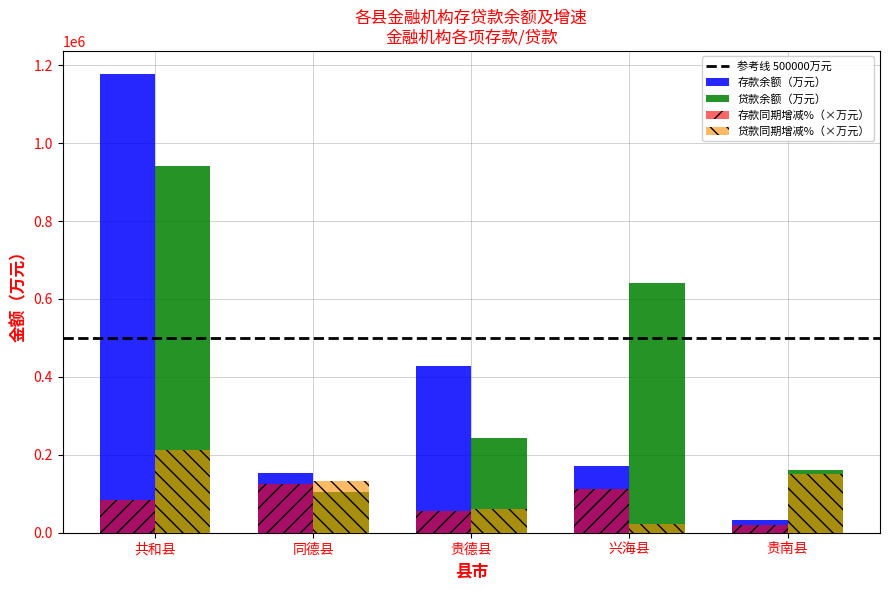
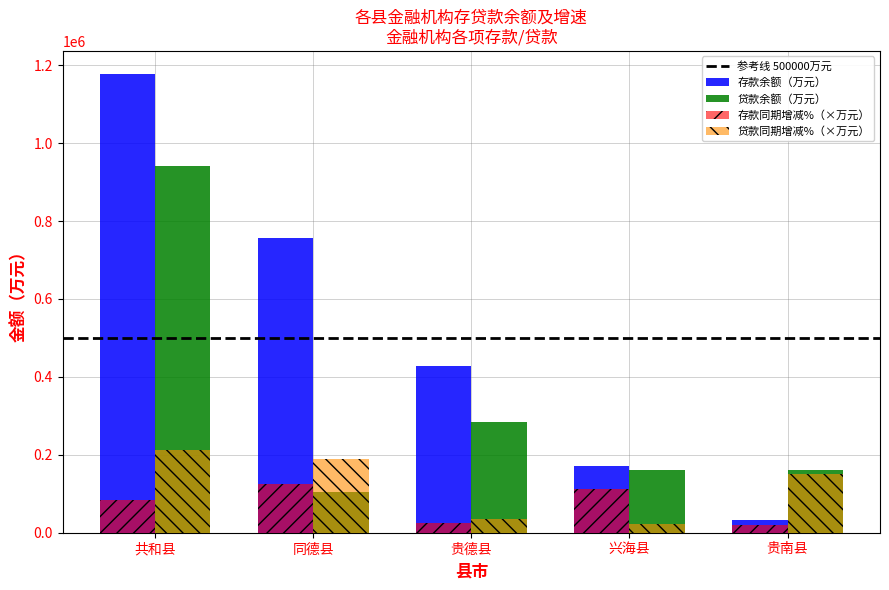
  {
    "存款余额（万元）": {
      "共和县": 1180000,
-     "同德县": 150000,
+     "同德县": 760000,
      "贵德县": 430000,
      "兴海县": 170000,
      "贵南县": 30000
    },
    "贷款余额（万元）": {
      "共和县": 940000,
-     "贵德县": 240000,
-     "兴海县": 640000,
+     "贵德县": 290000,
+     "兴海县": 160000,
      "贵南县": 160000
    },
    "存款同期增减%（×万元）": {
-     "贵德县": 60000
+     "贵德县": 30000
    },
    "贷款同期增减%（×万元）": {
-     "同德县": 130000,
-     "贵德县": 60000
+     "同德县": 190000,
+     "贵德县": 30000
    }
  }
